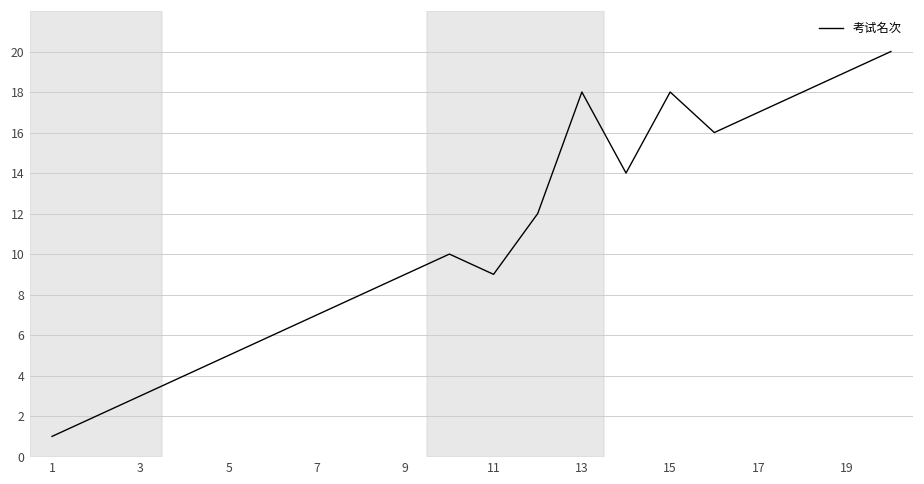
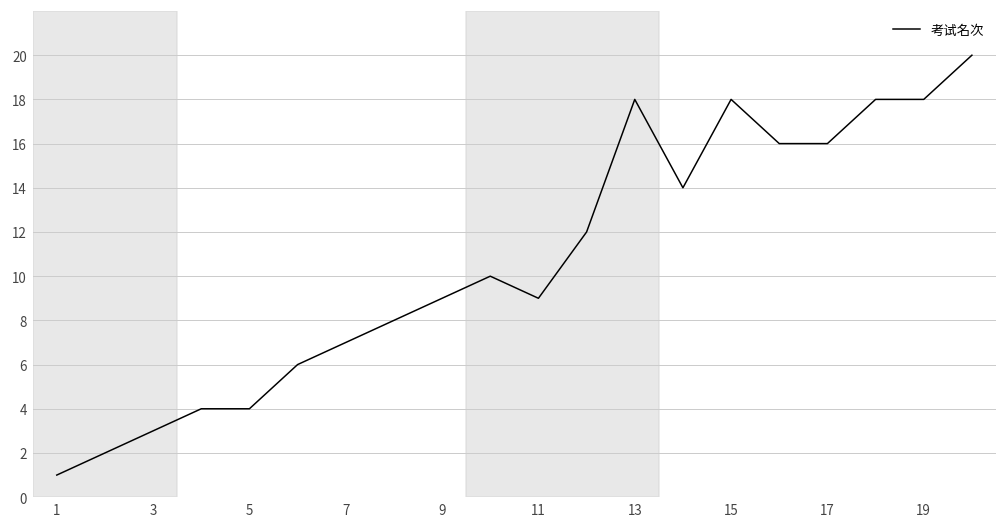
  {
    "1": 1,
    "3": 3,
-   "5": 5,
+   "5": 4,
    "7": 7,
    "9": 9,
    "11": 9,
    "13": 18,
    "15": 18,
-   "17": 17,
-   "19": 19
+   "17": 16,
+   "19": 18
  }
